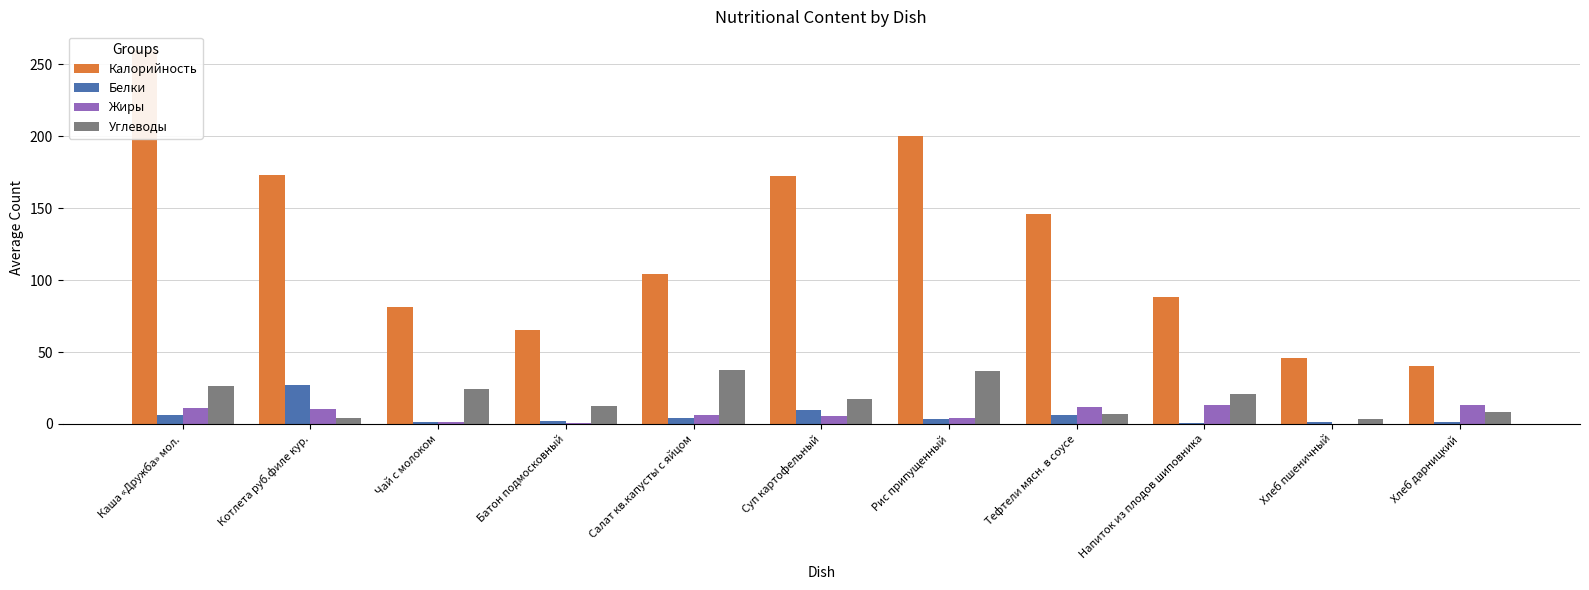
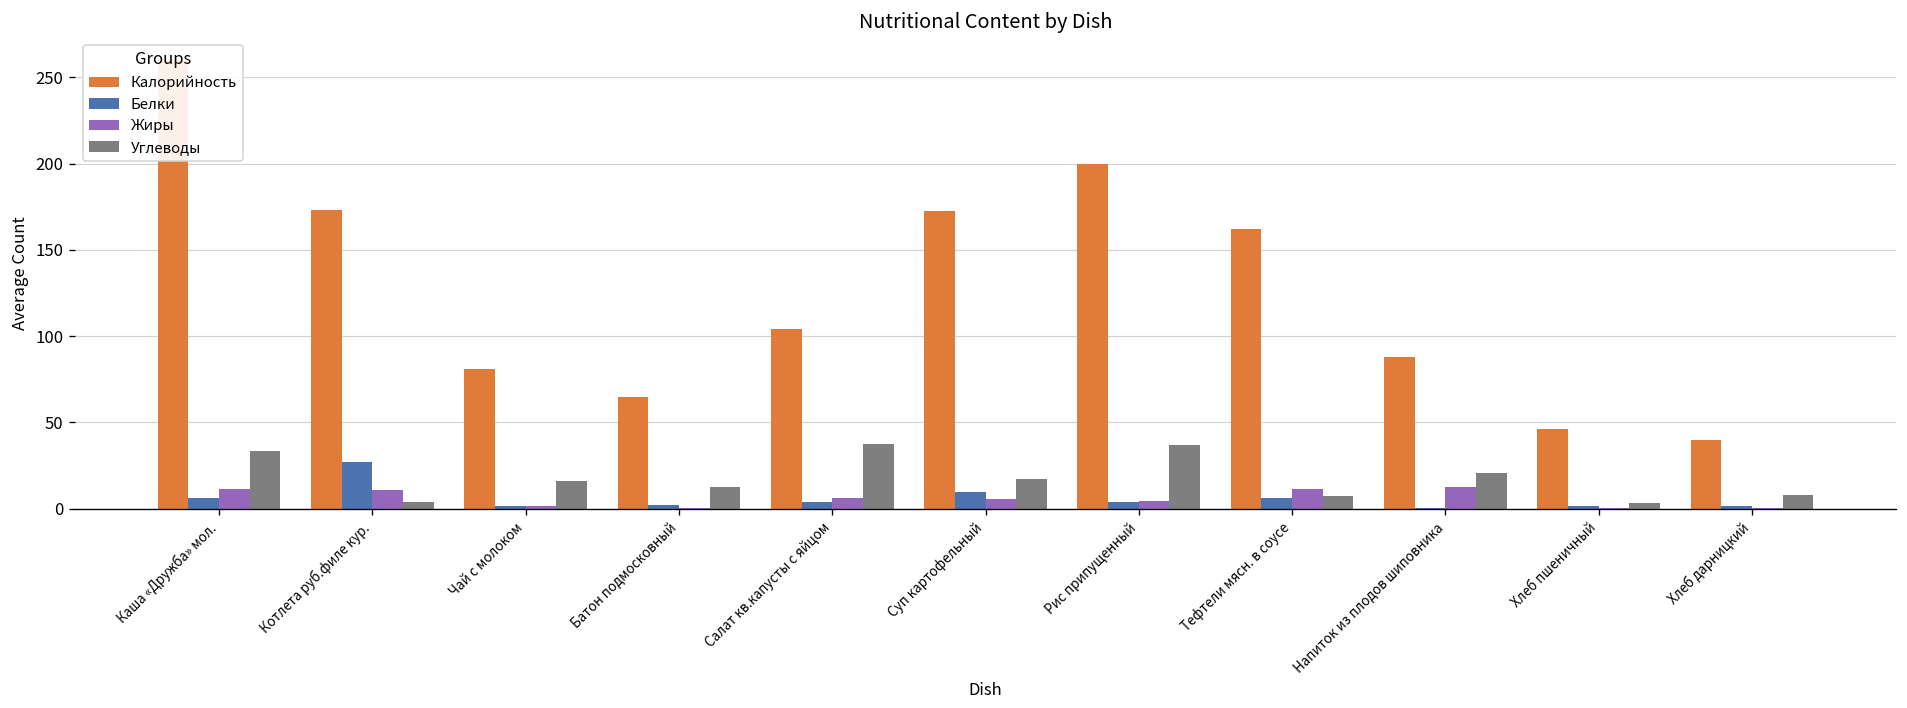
  {
    "Калорийность": {
      "Котлета руб.филе кур.": 173,
      "Чай с молоком": 81,
      "Батон подмосковный": 65,
      "Салат кв.капусты с яйцом": 104,
      "Суп картофельный": 173,
      "Рис припущенный": 200,
-     "Тефтели мясн. в соусе": 146,
+     "Тефтели мясн. в соусе": 162,
      "Напиток из плодов шиповника": 88,
      "Хлеб пшеничный": 46,
      "Хлеб дарницкий": 40
    },
    "Белки": {
      "Каша «Дружба» мол.": 6,
      "Котлета руб.филе кур.": 27,
      "Батон подмосковный": 2,
      "Салат кв.капусты с яйцом": 4,
      "Суп картофельный": 10,
      "Рис припущенный": 4,
      "Тефтели мясн. в соусе": 6
    },
    "Жиры": {
      "Каша «Дружба» мол.": 11,
      "Котлета руб.филе кур.": 11,
      "Салат кв.капусты с яйцом": 6,
      "Суп картофельный": 6,
      "Рис припущенный": 4,
      "Тефтели мясн. в соусе": 11,
      "Напиток из плодов шиповника": 13,
-     "Хлеб дарницкий": 13
+     "Хлеб дарницкий": 0
    },
    "Углеводы": {
-     "Каша «Дружба» мол.": 27,
+     "Каша «Дружба» мол.": 33,
      "Котлета руб.филе кур.": 4,
-     "Чай с молоком": 24,
+     "Чай с молоком": 16,
      "Батон подмосковный": 13,
      "Салат кв.капусты с яйцом": 37,
      "Суп картофельный": 18,
      "Рис припущенный": 37,
      "Тефтели мясн. в соусе": 7,
      "Напиток из плодов шиповника": 21,
      "Хлеб пшеничный": 3,
      "Хлеб дарницкий": 8
    }
  }
